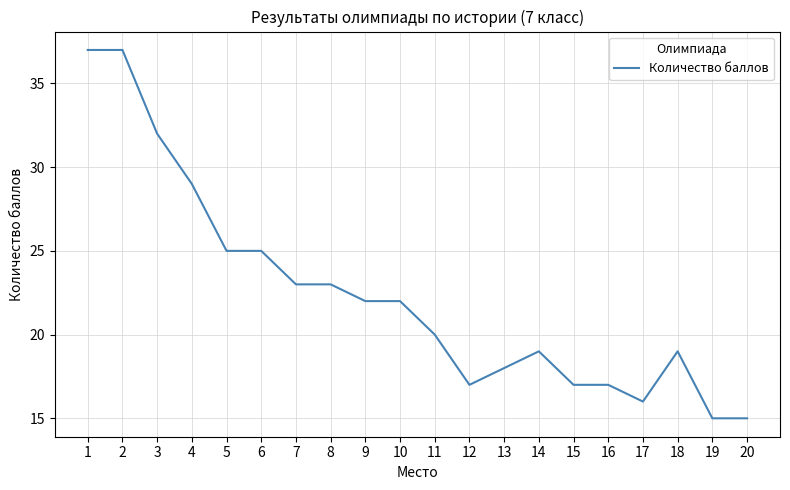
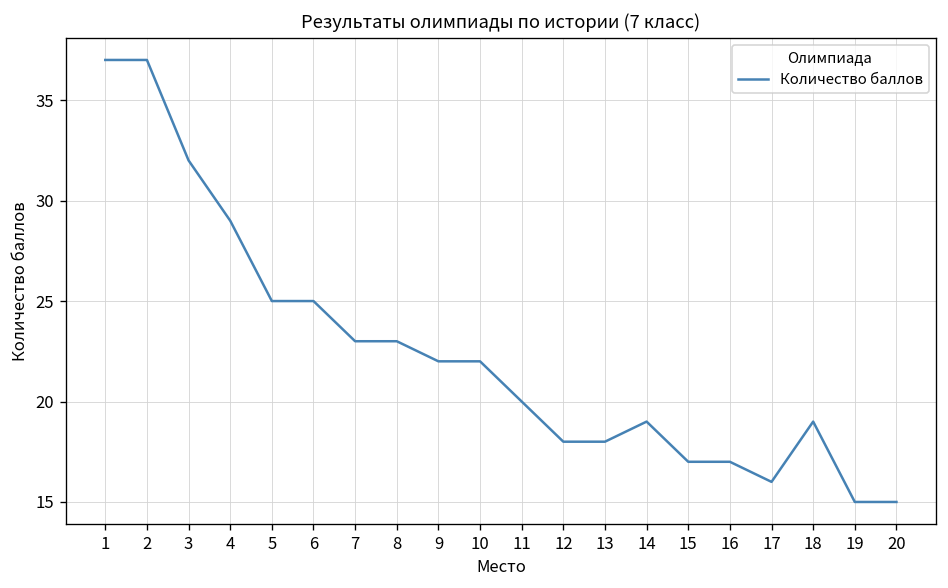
  {
    "1": 37,
    "2": 37,
    "3": 32,
    "4": 29,
    "5": 25,
    "6": 25,
    "7": 23,
    "8": 23,
    "9": 22,
    "10": 22,
    "11": 20,
-   "12": 17,
+   "12": 18,
    "13": 18,
    "14": 19,
    "15": 17,
    "16": 17,
    "17": 16,
    "18": 19,
    "19": 15,
    "20": 15
  }
